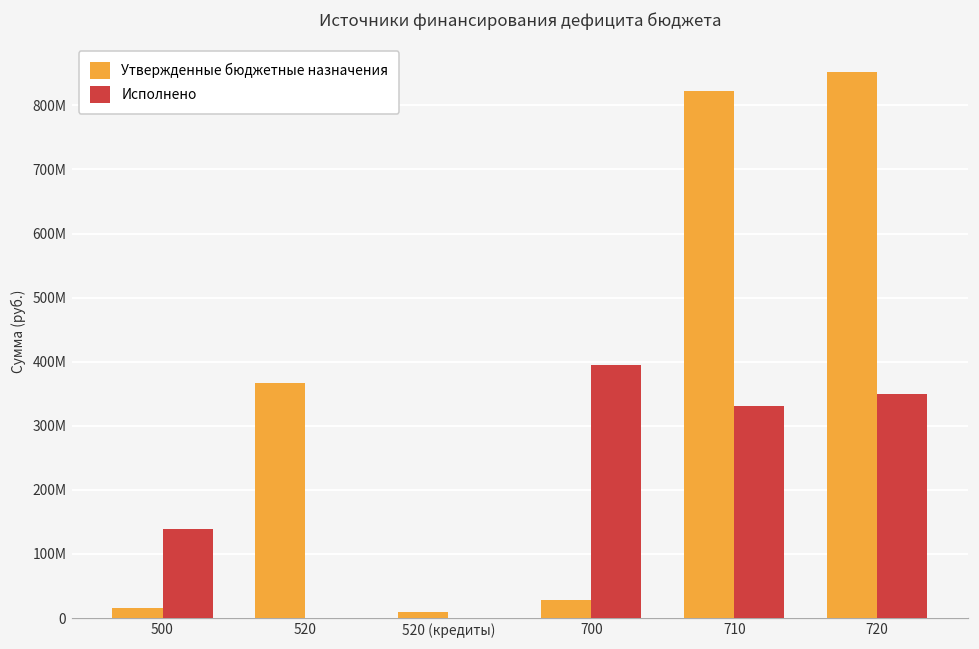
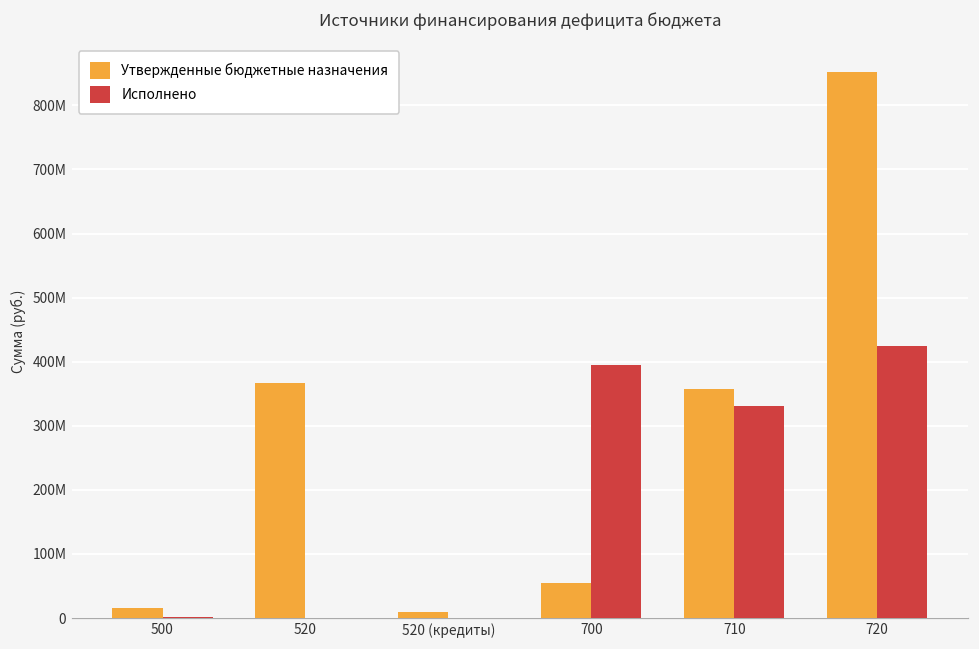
  {
    "Утвержденные бюджетные назначения": {
      "500": 20000000,
      "520": 370000000,
      "520 (кредиты)": 10000000,
-     "700": 30000000,
-     "710": 820000000,
+     "700": 60000000,
+     "710": 360000000,
      "720": 850000000
    },
    "Исполнено": {
-     "500": 140000000,
+     "500": 0,
      "520": 0,
      "520 (кредиты)": 0,
      "700": 390000000,
      "710": 330000000,
-     "720": 350000000
+     "720": 420000000
    }
  }
